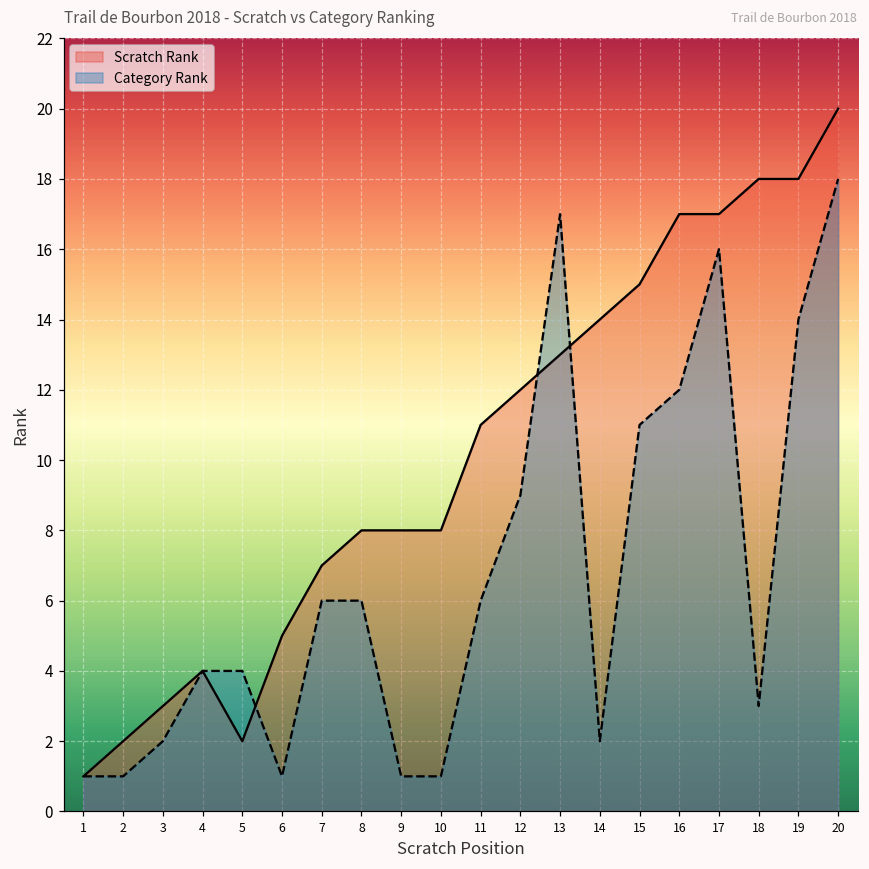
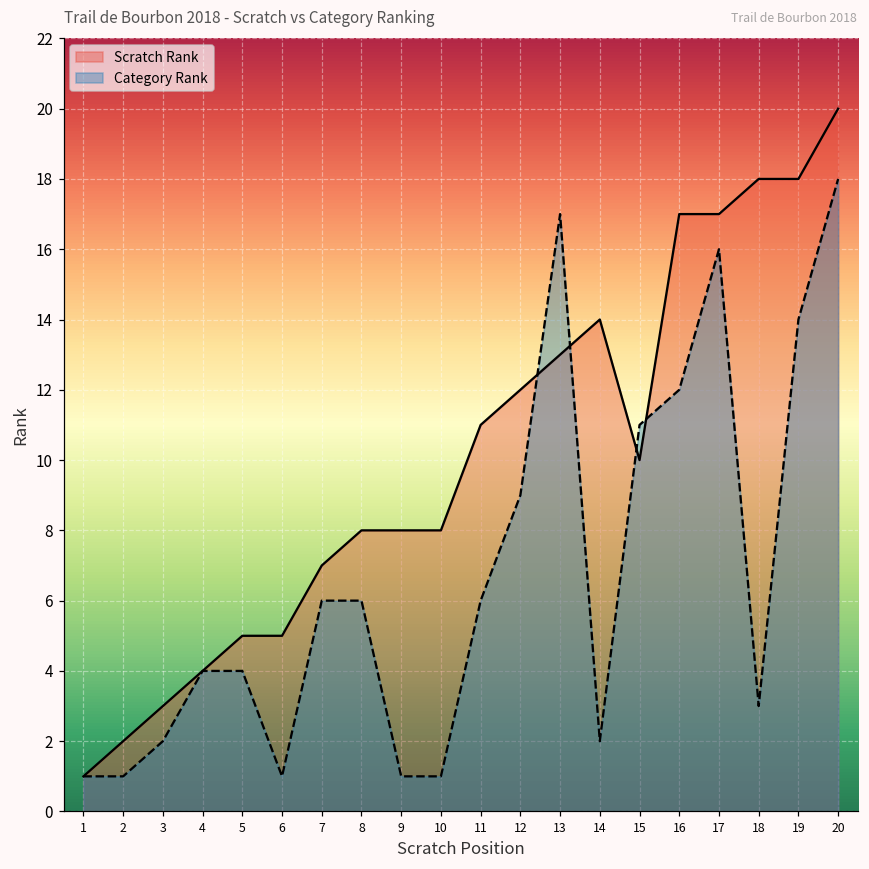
  {
    "Scratch Rank": {
      "2": 2,
      "3": 3,
-     "5": 2,
+     "5": 5,
      "6": 5,
      "7": 7,
      "8": 8,
      "9": 8,
      "10": 8,
      "11": 11,
      "12": 12,
      "13": 13,
      "14": 14,
-     "15": 15,
+     "15": 10,
      "16": 17,
      "17": 17,
      "18": 18,
      "19": 18,
      "20": 20
    },
    "Category Rank": {
      "2": 1,
      "3": 2,
      "5": 4,
      "6": 1,
      "7": 6,
      "8": 6,
      "9": 1,
      "10": 1,
      "11": 6,
      "12": 9,
      "13": 17,
      "14": 2,
      "15": 11,
      "16": 12,
      "17": 16,
      "18": 3,
      "19": 14,
      "20": 18
    }
  }
